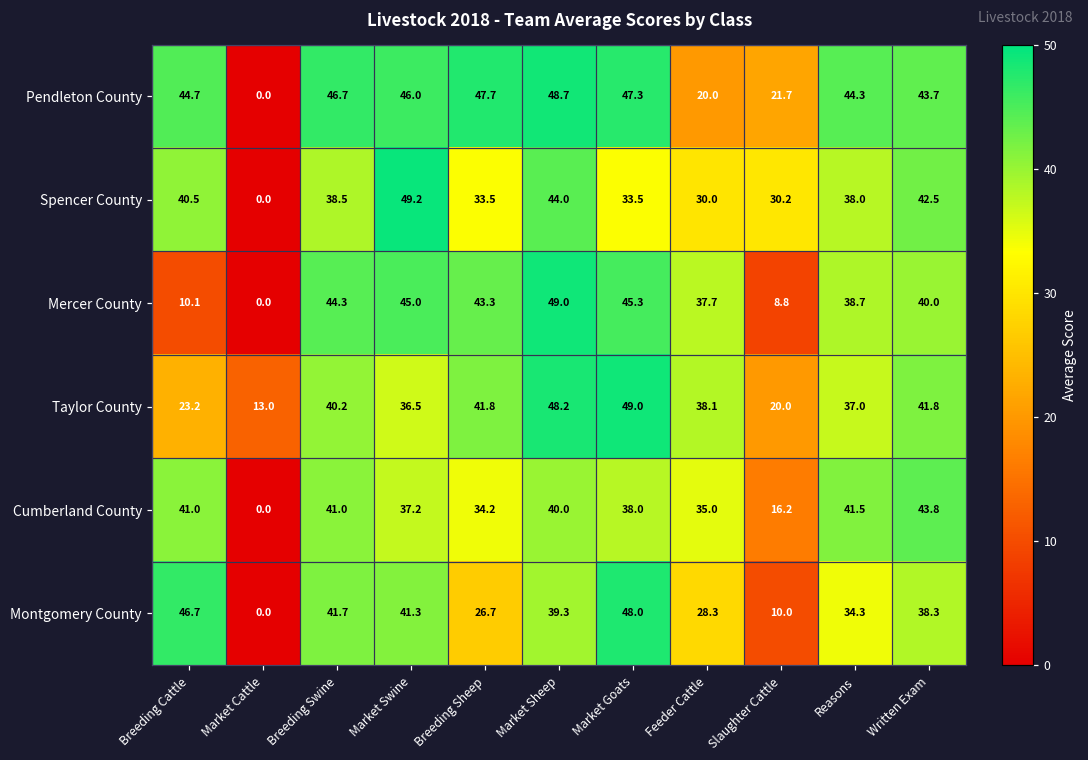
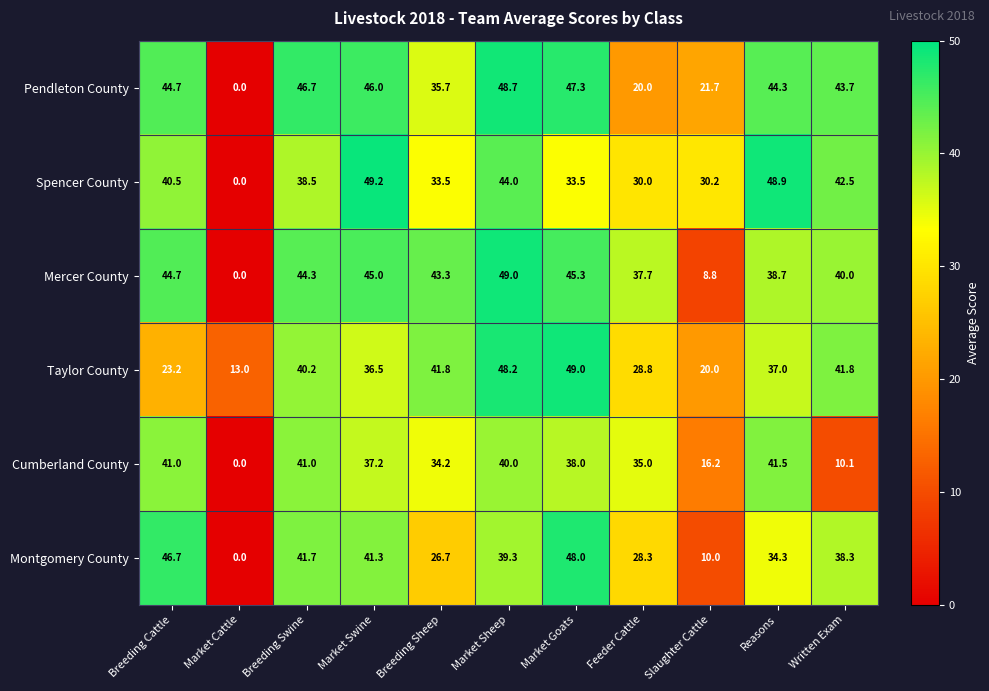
  {
    "Pendleton County": {
      "Breeding Cattle": 44.7,
      "Market Cattle": 0.0,
      "Breeding Swine": 46.7,
      "Market Swine": 46.0,
-     "Breeding Sheep": 47.7,
+     "Breeding Sheep": 35.7,
      "Market Sheep": 48.7,
      "Market Goats": 47.3,
      "Feeder Cattle": 20.0,
      "Slaughter Cattle": 21.7,
      "Reasons": 44.3,
      "Written Exam": 43.7
    },
    "Spencer County": {
      "Breeding Cattle": 40.5,
      "Market Cattle": 0.0,
      "Breeding Swine": 38.5,
      "Market Swine": 49.2,
      "Breeding Sheep": 33.5,
      "Market Sheep": 44.0,
      "Market Goats": 33.5,
      "Feeder Cattle": 30.0,
      "Slaughter Cattle": 30.2,
-     "Reasons": 38.0,
+     "Reasons": 48.9,
      "Written Exam": 42.5
    },
    "Mercer County": {
-     "Breeding Cattle": 10.1,
+     "Breeding Cattle": 44.7,
      "Market Cattle": 0.0,
      "Breeding Swine": 44.3,
      "Market Swine": 45.0,
      "Breeding Sheep": 43.3,
      "Market Sheep": 49.0,
      "Market Goats": 45.3,
      "Feeder Cattle": 37.7,
      "Slaughter Cattle": 8.8,
      "Reasons": 38.7,
      "Written Exam": 40.0
    },
    "Taylor County": {
      "Breeding Cattle": 23.2,
      "Market Cattle": 13.0,
      "Breeding Swine": 40.2,
      "Market Swine": 36.5,
      "Breeding Sheep": 41.8,
      "Market Sheep": 48.2,
      "Market Goats": 49.0,
-     "Feeder Cattle": 38.1,
+     "Feeder Cattle": 28.8,
      "Slaughter Cattle": 20.0,
      "Reasons": 37.0,
      "Written Exam": 41.8
    },
    "Cumberland County": {
      "Breeding Cattle": 41.0,
      "Market Cattle": 0.0,
      "Breeding Swine": 41.0,
      "Market Swine": 37.2,
      "Breeding Sheep": 34.2,
      "Market Sheep": 40.0,
      "Market Goats": 38.0,
      "Feeder Cattle": 35.0,
      "Slaughter Cattle": 16.2,
      "Reasons": 41.5,
-     "Written Exam": 43.8
+     "Written Exam": 10.1
    },
    "Montgomery County": {
      "Breeding Cattle": 46.7,
      "Market Cattle": 0.0,
      "Breeding Swine": 41.7,
      "Market Swine": 41.3,
      "Breeding Sheep": 26.7,
      "Market Sheep": 39.3,
      "Market Goats": 48.0,
      "Feeder Cattle": 28.3,
      "Slaughter Cattle": 10.0,
      "Reasons": 34.3,
      "Written Exam": 38.3
    }
  }
